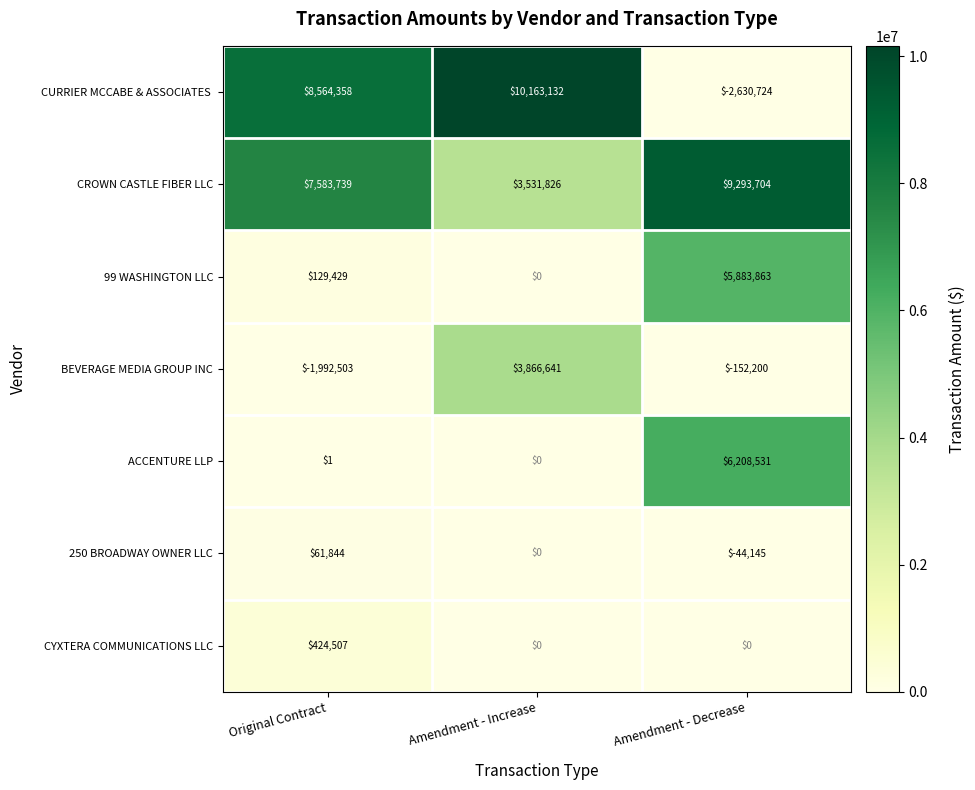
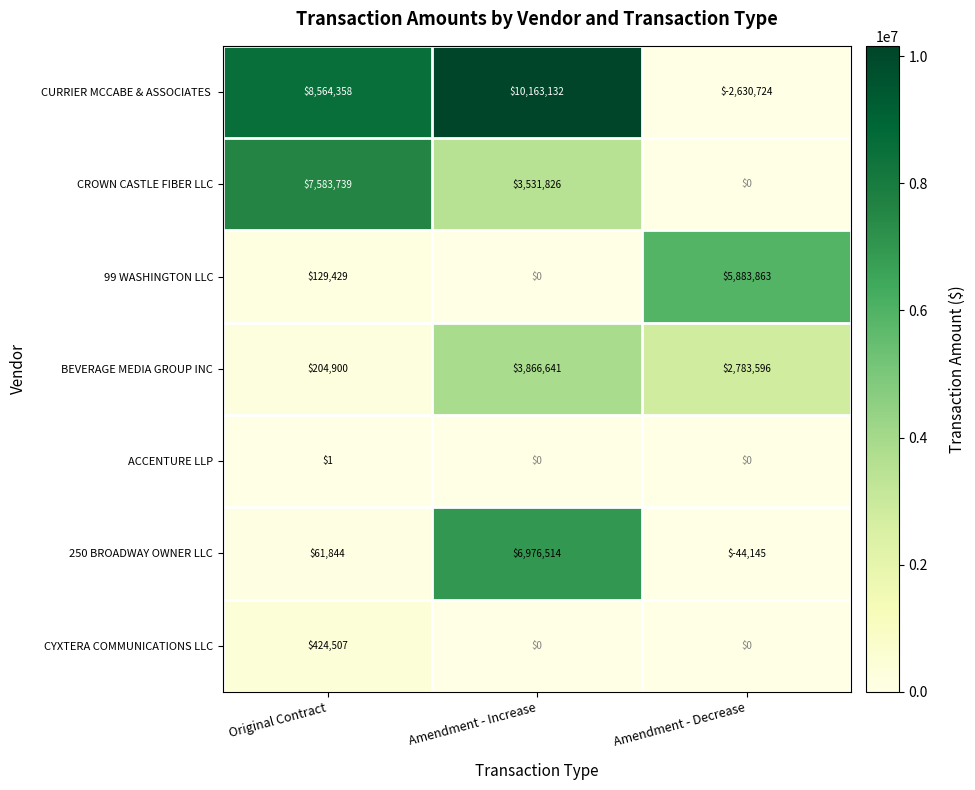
  {
    "CURRIER MCCABE & ASSOCIATES": {
      "Original Contract": "$8,564,358",
      "Amendment - Increase": "$10,163,132",
      "Amendment - Decrease": "$-2,630,724"
    },
    "CROWN CASTLE FIBER LLC": {
      "Original Contract": "$7,583,739",
      "Amendment - Increase": "$3,531,826",
-     "Amendment - Decrease": "$9,293,704"
+     "Amendment - Decrease": "$0"
    },
    "99 WASHINGTON LLC": {
      "Original Contract": "$129,429",
      "Amendment - Increase": "$0",
      "Amendment - Decrease": "$5,883,863"
    },
    "BEVERAGE MEDIA GROUP INC": {
-     "Original Contract": "$-1,992,503",
+     "Original Contract": "$204,900",
      "Amendment - Increase": "$3,866,641",
-     "Amendment - Decrease": "$-152,200"
+     "Amendment - Decrease": "$2,783,596"
    },
    "ACCENTURE LLP": {
      "Original Contract": "$1",
      "Amendment - Increase": "$0",
-     "Amendment - Decrease": "$6,208,531"
+     "Amendment - Decrease": "$0"
    },
    "250 BROADWAY OWNER LLC": {
      "Original Contract": "$61,844",
-     "Amendment - Increase": "$0",
+     "Amendment - Increase": "$6,976,514",
      "Amendment - Decrease": "$-44,145"
    },
    "CYXTERA COMMUNICATIONS LLC": {
      "Original Contract": "$424,507",
      "Amendment - Increase": "$0",
      "Amendment - Decrease": "$0"
    }
  }
